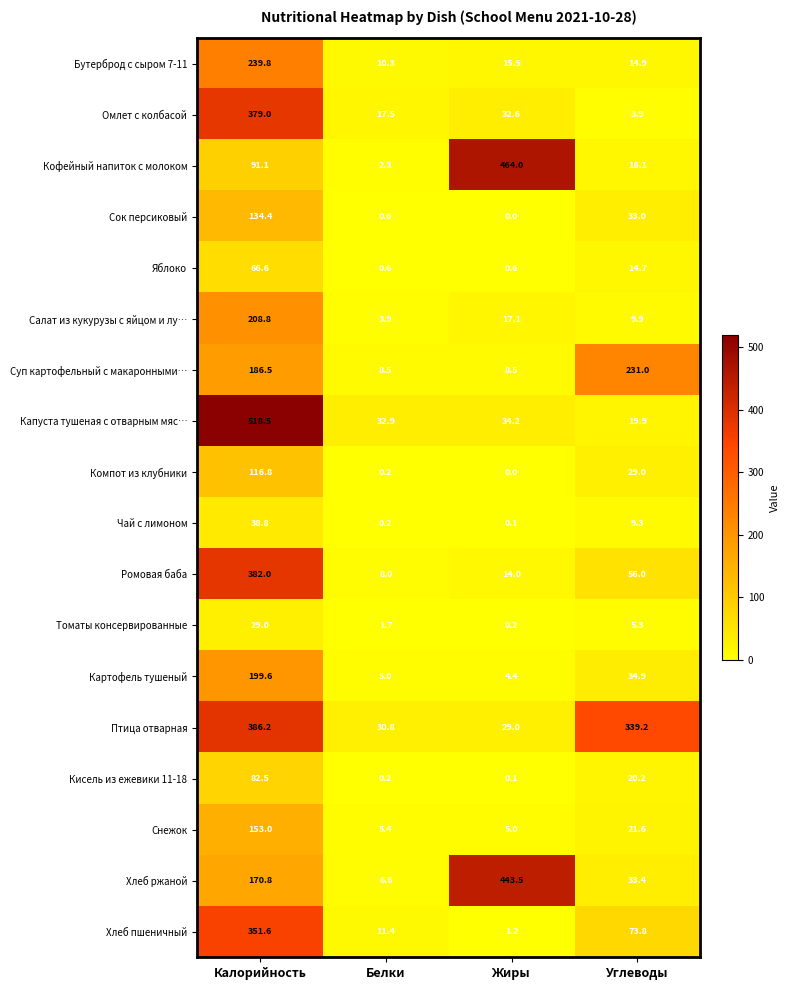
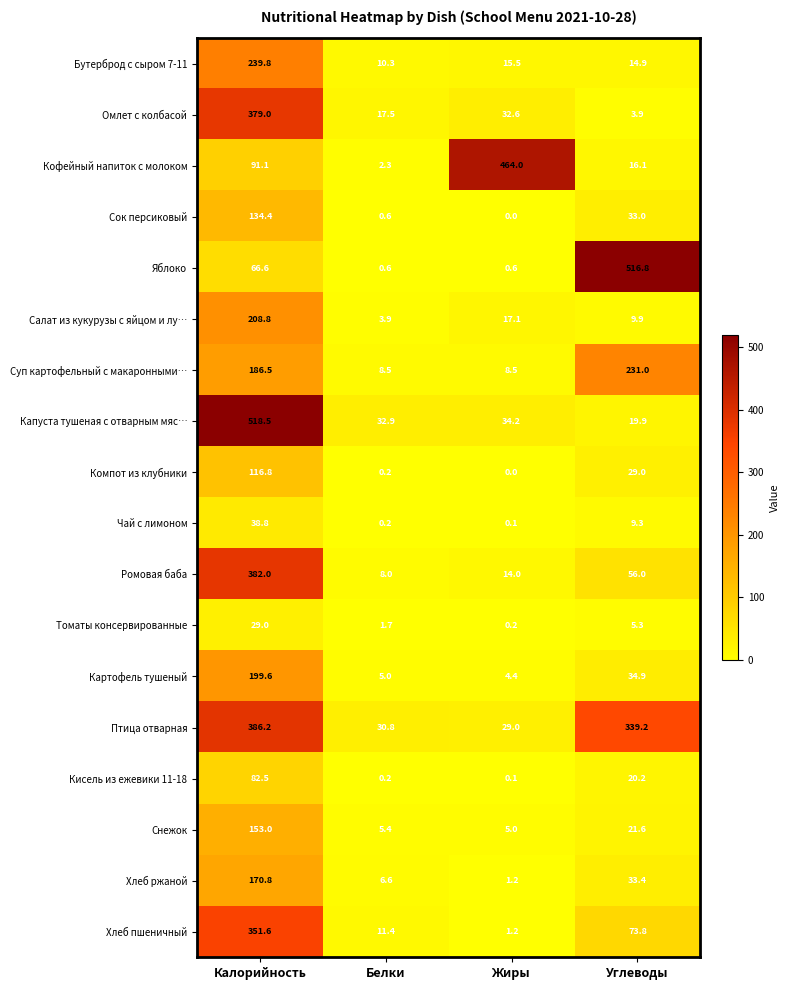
  {
    "Бутерброд с сыром 7-11": {
      "Калорийность": 239.8,
      "Белки": 10.3,
      "Жиры": 15.5,
      "Углеводы": 14.9
    },
    "Омлет с колбасой": {
      "Калорийность": 379.0,
      "Белки": 17.5,
      "Жиры": 32.6,
      "Углеводы": 3.9
    },
    "Кофейный напиток с молоком": {
      "Калорийность": 91.1,
      "Белки": 2.3,
      "Жиры": 464.0,
      "Углеводы": 16.1
    },
    "Сок персиковый": {
      "Калорийность": 134.4,
      "Белки": 0.6,
      "Жиры": 0.0,
      "Углеводы": 33.0
    },
    "Яблоко": {
      "Калорийность": 66.6,
      "Белки": 0.6,
      "Жиры": 0.6,
-     "Углеводы": 14.7
+     "Углеводы": 516.8
    },
    "Салат из кукурузы с яйцом и лу…": {
      "Калорийность": 208.8,
      "Белки": 3.9,
      "Жиры": 17.1,
      "Углеводы": 9.9
    },
    "Суп картофельный с макаронными…": {
      "Калорийность": 186.5,
      "Белки": 8.5,
      "Жиры": 8.5,
      "Углеводы": 231.0
    },
    "Капуста тушеная с отварным мяс…": {
      "Калорийность": 518.5,
      "Белки": 32.9,
      "Жиры": 34.2,
      "Углеводы": 19.9
    },
    "Компот из клубники": {
      "Калорийность": 116.8,
      "Белки": 0.2,
      "Жиры": 0.0,
      "Углеводы": 29.0
    },
    "Чай с лимоном": {
      "Калорийность": 38.8,
      "Белки": 0.2,
      "Жиры": 0.1,
      "Углеводы": 9.3
    },
    "Ромовая баба": {
      "Калорийность": 382.0,
      "Белки": 8.0,
      "Жиры": 14.0,
      "Углеводы": 56.0
    },
    "Томаты консервированные": {
      "Калорийность": 29.0,
      "Белки": 1.7,
      "Жиры": 0.2,
      "Углеводы": 5.3
    },
    "Картофель тушеный": {
      "Калорийность": 199.6,
      "Белки": 5.0,
      "Жиры": 4.4,
      "Углеводы": 34.9
    },
    "Птица отварная": {
      "Калорийность": 386.2,
      "Белки": 30.8,
      "Жиры": 29.0,
      "Углеводы": 339.2
    },
    "Кисель из ежевики 11-18": {
      "Калорийность": 82.5,
      "Белки": 0.2,
      "Жиры": 0.1,
      "Углеводы": 20.2
    },
    "Снежок": {
      "Калорийность": 153.0,
      "Белки": 5.4,
      "Жиры": 5.0,
      "Углеводы": 21.6
    },
    "Хлеб ржаной": {
      "Калорийность": 170.8,
      "Белки": 6.6,
-     "Жиры": 443.5,
+     "Жиры": 1.2,
      "Углеводы": 33.4
    },
    "Хлеб пшеничный": {
      "Калорийность": 351.6,
      "Белки": 11.4,
      "Жиры": 1.2,
      "Углеводы": 73.8
    }
  }
